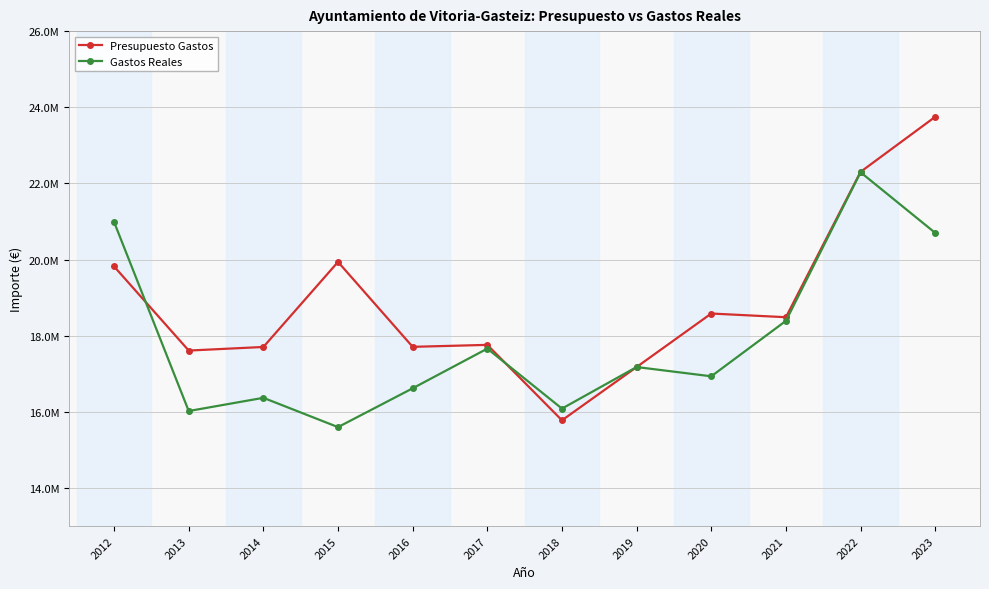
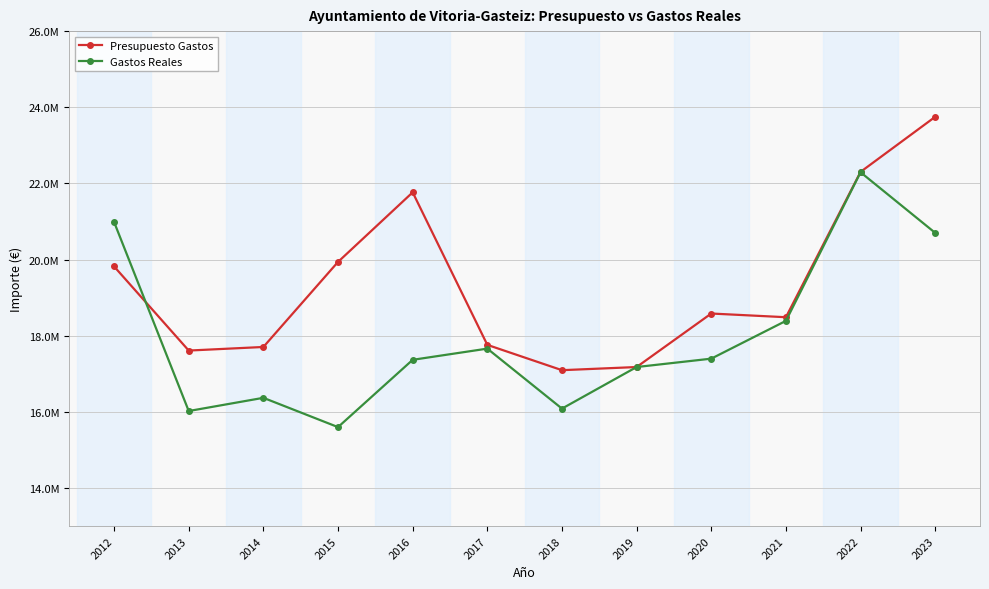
  {
    "Presupuesto Gastos": {
      "2012": 19800000,
      "2013": 17600000,
      "2014": 17700000,
      "2015": 19900000,
-     "2016": 17700000,
+     "2016": 21800000,
      "2017": 17800000,
-     "2018": 15800000,
+     "2018": 17100000,
      "2020": 18600000,
      "2021": 18500000,
      "2023": 23700000
    },
    "Gastos Reales": {
      "2012": 21000000,
      "2013": 16000000,
      "2014": 16400000,
      "2015": 15600000,
-     "2016": 16600000,
+     "2016": 17400000,
      "2017": 17700000,
      "2018": 16100000,
-     "2020": 16900000,
+     "2020": 17400000,
      "2021": 18400000,
      "2023": 20700000
    }
  }
